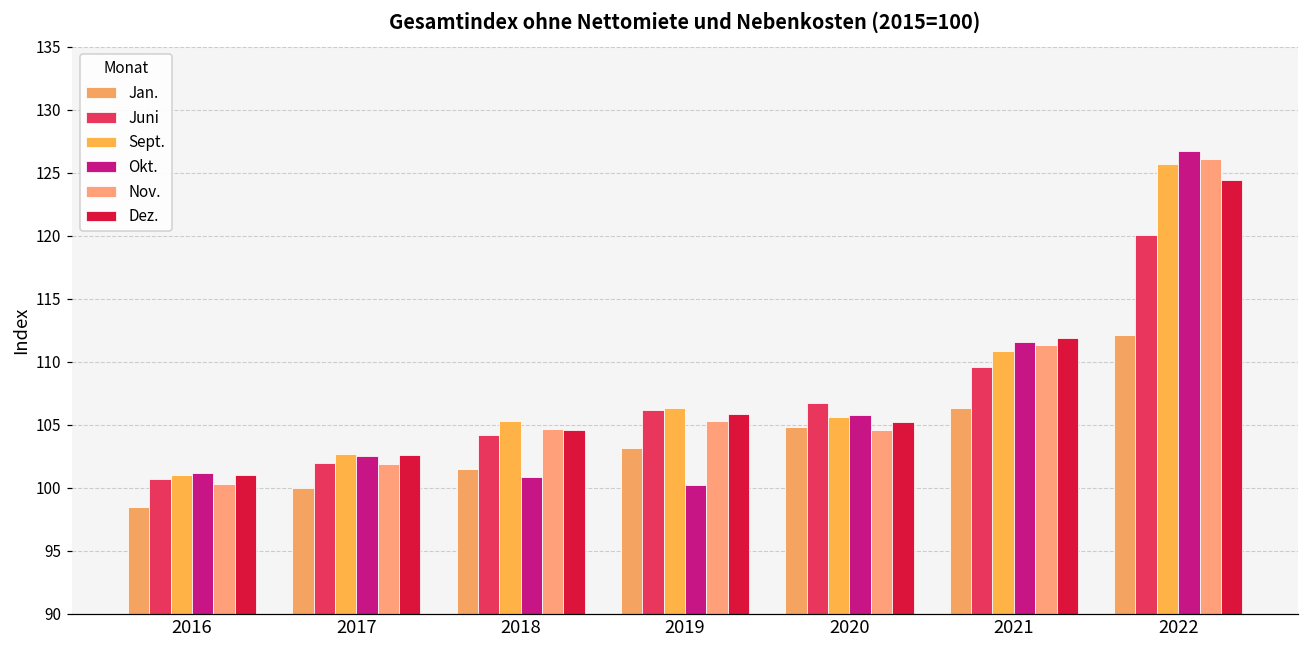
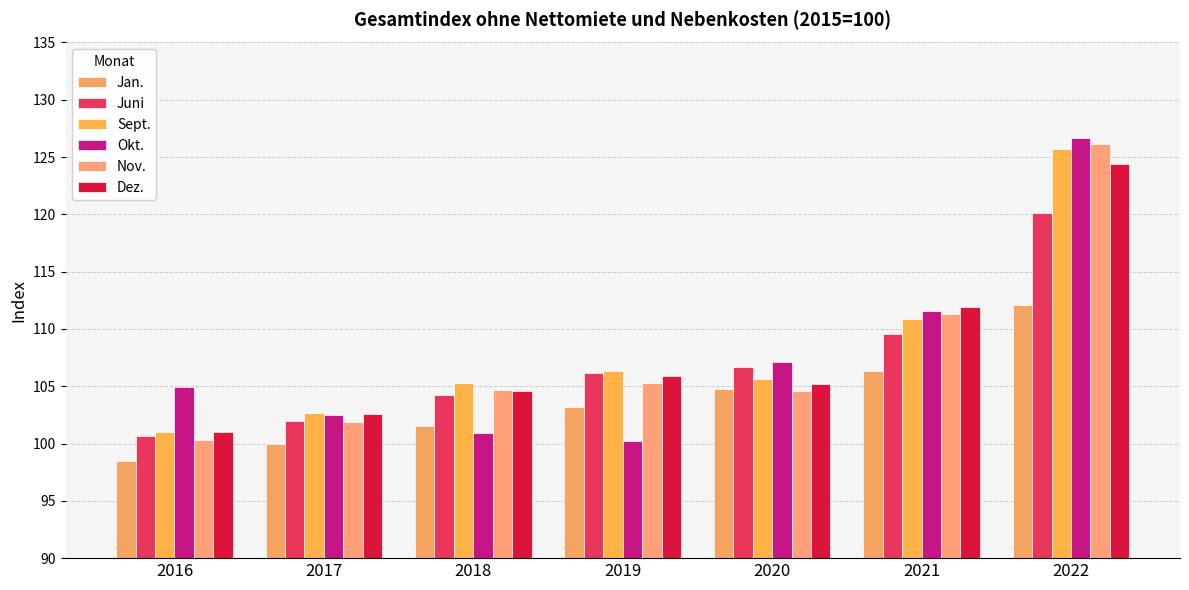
  {
    "Okt.": {
-     "2016": 101.2,
+     "2016": 104.9,
      "2017": 102.5,
      "2018": 100.9,
      "2019": 100.2,
-     "2020": 105.8,
+     "2020": 107.1,
      "2021": 111.6,
      "2022": 126.7
    }
  }
